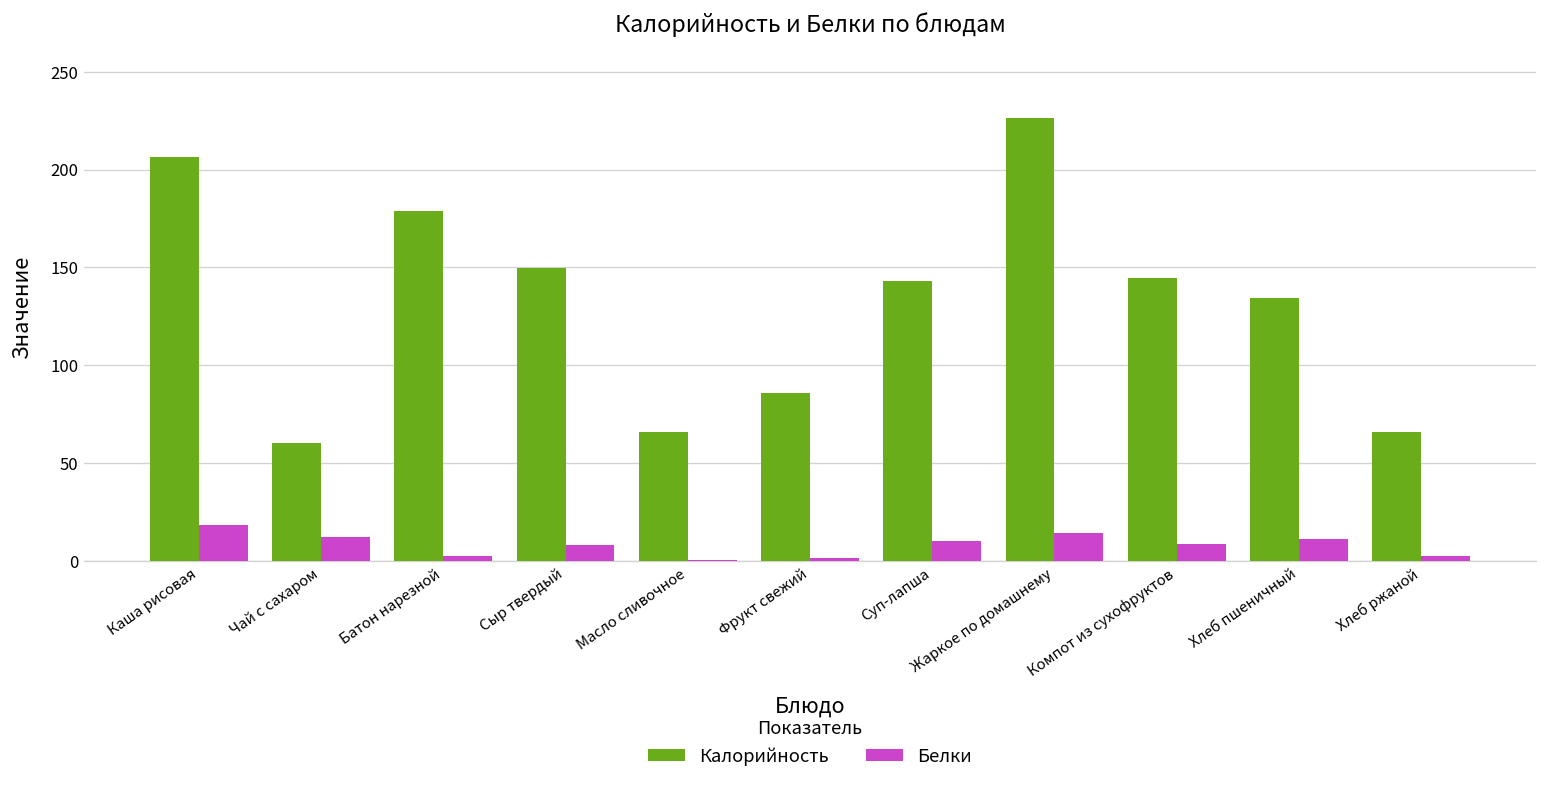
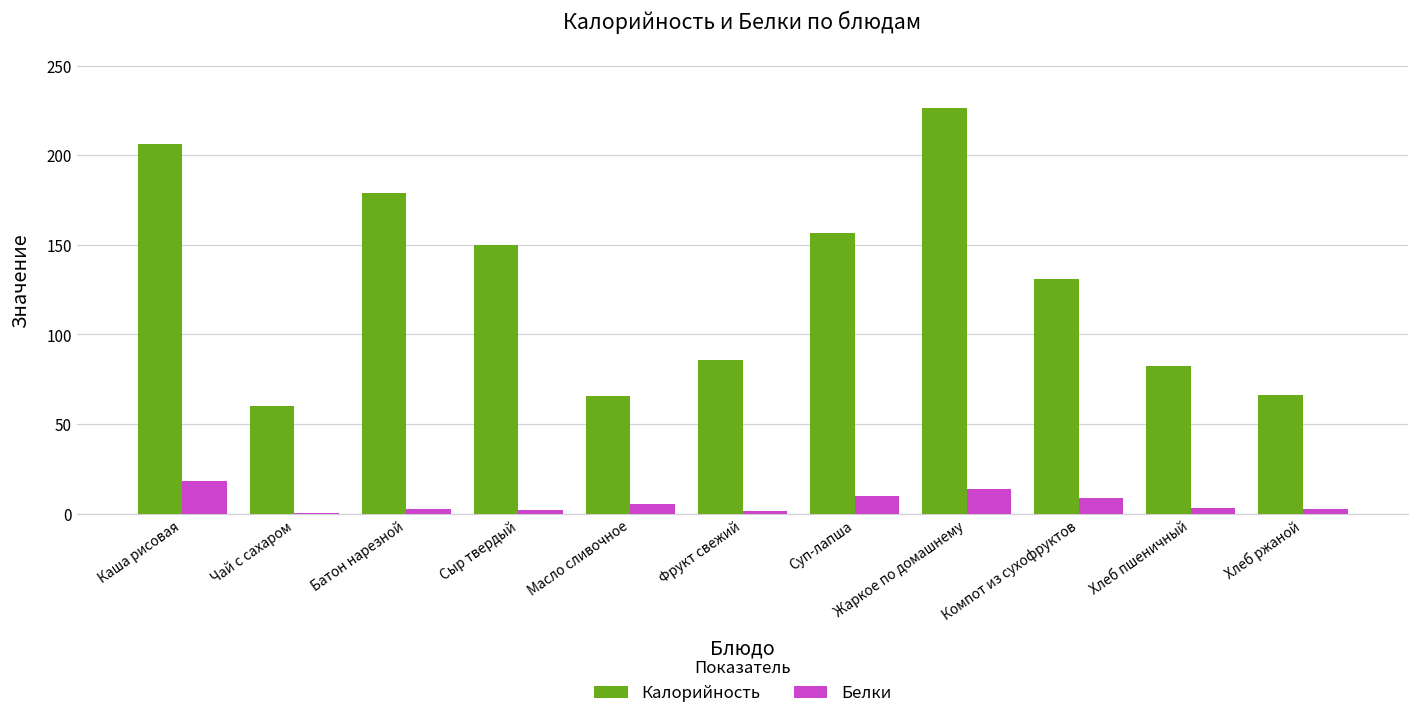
  {
    "Калорийность": {
      "Каша рисовая": 206,
      "Чай с сахаром": 60,
      "Батон нарезной": 179,
      "Сыр твердый": 150,
      "Масло сливочное": 66,
      "Фрукт свежий": 86,
-     "Суп-лапша": 143,
+     "Суп-лапша": 157,
      "Жаркое по домашнему": 226,
-     "Компот из сухофруктов": 145,
-     "Хлеб пшеничный": 134,
+     "Компот из сухофруктов": 131,
+     "Хлеб пшеничный": 82,
      "Хлеб ржаной": 66
    },
    "Белки": {
      "Каша рисовая": 18,
-     "Чай с сахаром": 12,
+     "Чай с сахаром": 0,
      "Батон нарезной": 3,
-     "Сыр твердый": 8,
-     "Масло сливочное": 0,
+     "Сыр твердый": 2,
+     "Масло сливочное": 5,
      "Суп-лапша": 10,
      "Жаркое по домашнему": 14,
      "Компот из сухофруктов": 9,
-     "Хлеб пшеничный": 11,
+     "Хлеб пшеничный": 3,
      "Хлеб ржаной": 2
    }
  }
